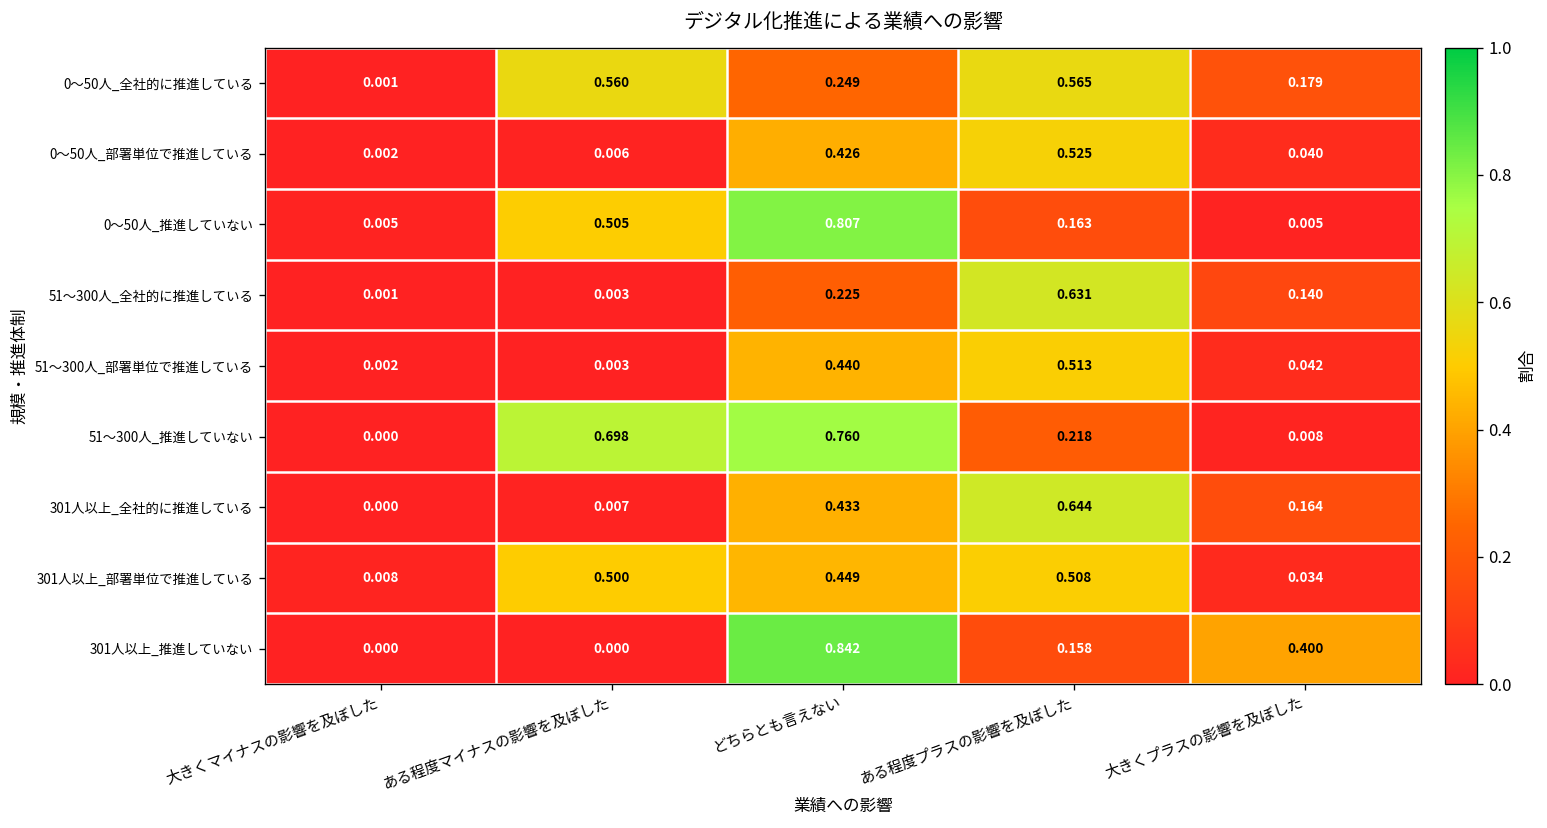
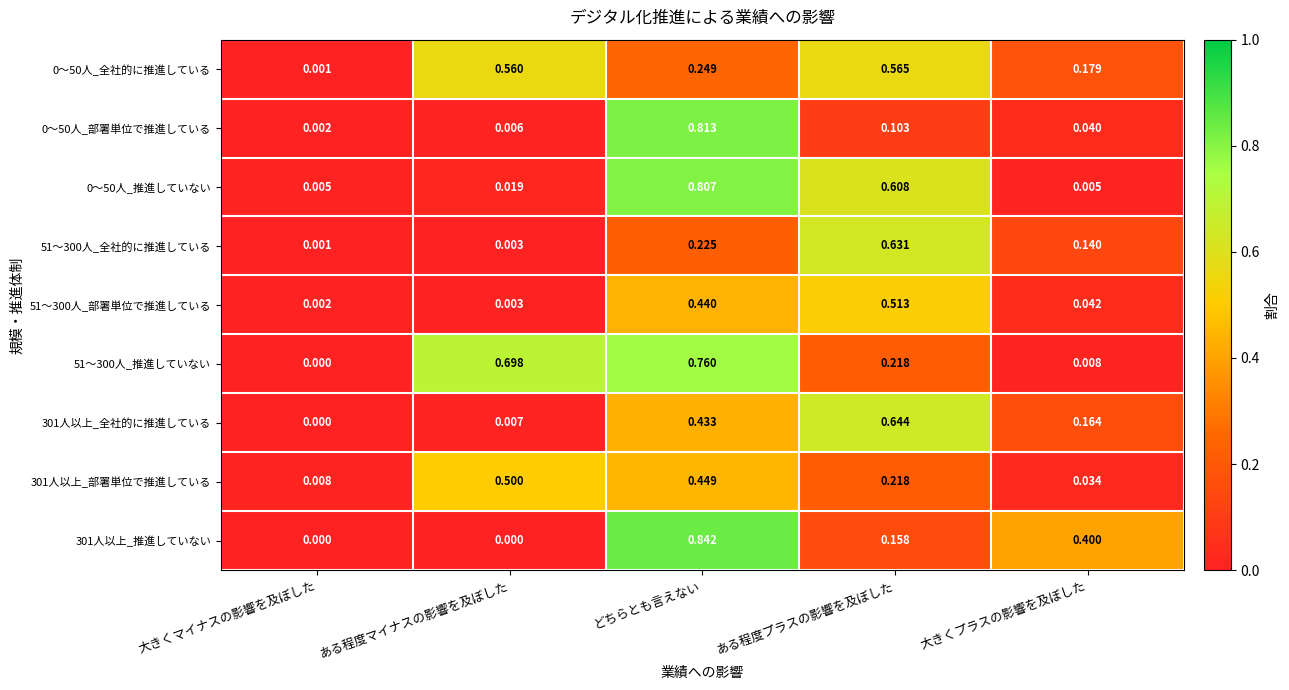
  {
    "0～50人_全社的に推進している": {
      "大きくマイナスの影響を及ぼした": 0.001,
      "ある程度マイナスの影響を及ぼした": 0.560,
      "どちらとも言えない": 0.249,
      "ある程度プラスの影響を及ぼした": 0.565,
      "大きくプラスの影響を及ぼした": 0.179
    },
    "0～50人_部署単位で推進している": {
      "大きくマイナスの影響を及ぼした": 0.002,
      "ある程度マイナスの影響を及ぼした": 0.006,
-     "どちらとも言えない": 0.426,
-     "ある程度プラスの影響を及ぼした": 0.525,
+     "どちらとも言えない": 0.813,
+     "ある程度プラスの影響を及ぼした": 0.103,
      "大きくプラスの影響を及ぼした": 0.040
    },
    "0～50人_推進していない": {
      "大きくマイナスの影響を及ぼした": 0.005,
-     "ある程度マイナスの影響を及ぼした": 0.505,
+     "ある程度マイナスの影響を及ぼした": 0.019,
      "どちらとも言えない": 0.807,
-     "ある程度プラスの影響を及ぼした": 0.163,
+     "ある程度プラスの影響を及ぼした": 0.608,
      "大きくプラスの影響を及ぼした": 0.005
    },
    "51～300人_全社的に推進している": {
      "大きくマイナスの影響を及ぼした": 0.001,
      "ある程度マイナスの影響を及ぼした": 0.003,
      "どちらとも言えない": 0.225,
      "ある程度プラスの影響を及ぼした": 0.631,
      "大きくプラスの影響を及ぼした": 0.140
    },
    "51～300人_部署単位で推進している": {
      "大きくマイナスの影響を及ぼした": 0.002,
      "ある程度マイナスの影響を及ぼした": 0.003,
      "どちらとも言えない": 0.440,
      "ある程度プラスの影響を及ぼした": 0.513,
      "大きくプラスの影響を及ぼした": 0.042
    },
    "51～300人_推進していない": {
      "大きくマイナスの影響を及ぼした": 0.000,
      "ある程度マイナスの影響を及ぼした": 0.698,
      "どちらとも言えない": 0.760,
      "ある程度プラスの影響を及ぼした": 0.218,
      "大きくプラスの影響を及ぼした": 0.008
    },
    "301人以上_全社的に推進している": {
      "大きくマイナスの影響を及ぼした": 0.000,
      "ある程度マイナスの影響を及ぼした": 0.007,
      "どちらとも言えない": 0.433,
      "ある程度プラスの影響を及ぼした": 0.644,
      "大きくプラスの影響を及ぼした": 0.164
    },
    "301人以上_部署単位で推進している": {
      "大きくマイナスの影響を及ぼした": 0.008,
      "ある程度マイナスの影響を及ぼした": 0.500,
      "どちらとも言えない": 0.449,
-     "ある程度プラスの影響を及ぼした": 0.508,
+     "ある程度プラスの影響を及ぼした": 0.218,
      "大きくプラスの影響を及ぼした": 0.034
    },
    "301人以上_推進していない": {
      "大きくマイナスの影響を及ぼした": 0.000,
      "ある程度マイナスの影響を及ぼした": 0.000,
      "どちらとも言えない": 0.842,
      "ある程度プラスの影響を及ぼした": 0.158,
      "大きくプラスの影響を及ぼした": 0.400
    }
  }
